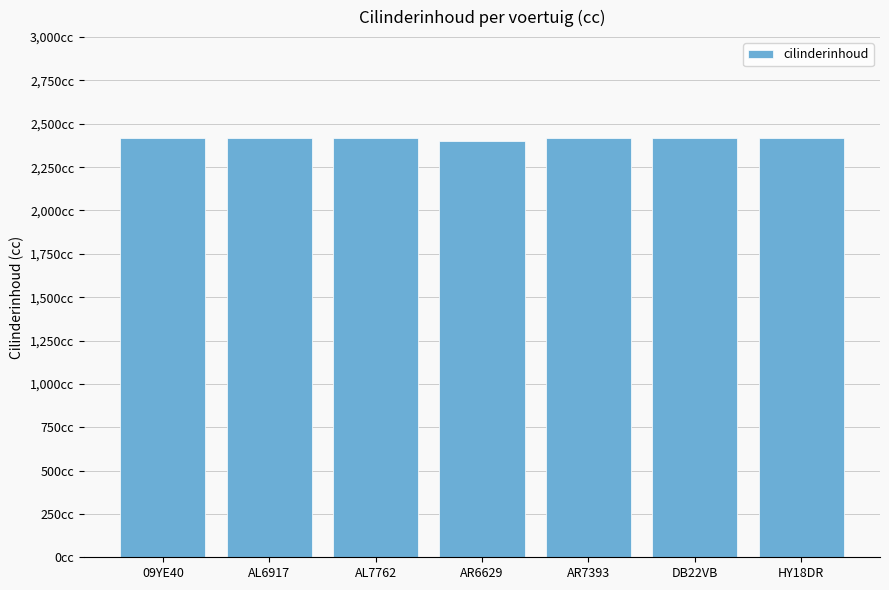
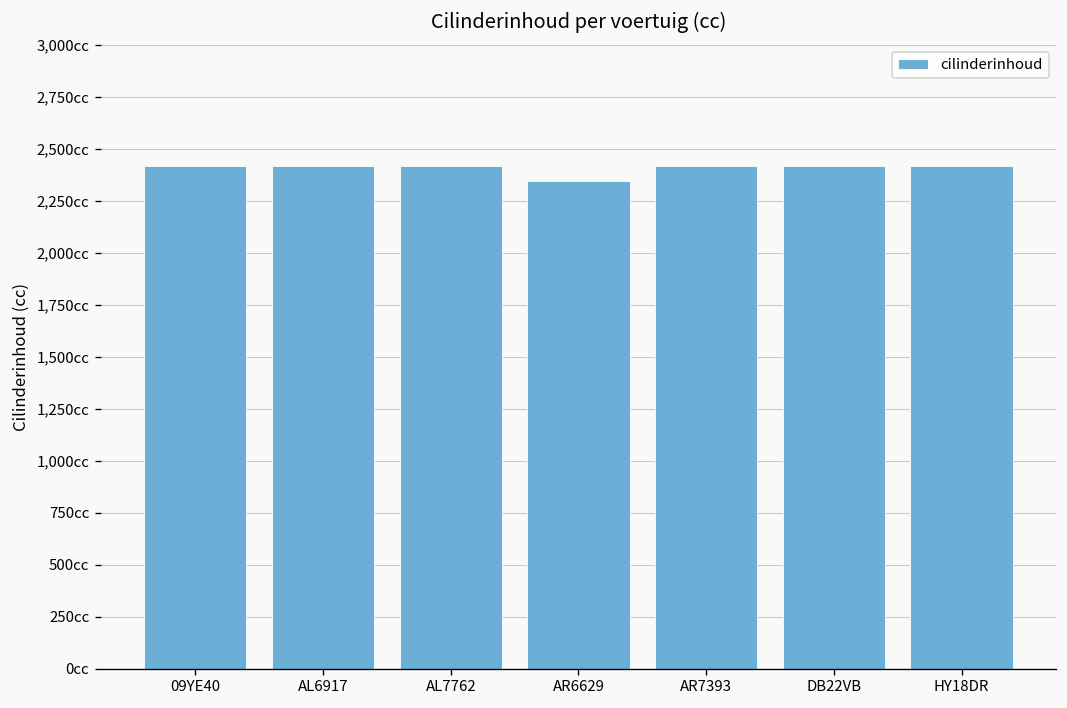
  {
    "09YE40": "2,420cc",
    "AL6917": "2,420cc",
    "AL7762": "2,420cc",
-   "AR6629": "2,400cc",
+   "AR6629": "2,350cc",
    "AR7393": "2,420cc",
    "DB22VB": "2,420cc",
    "HY18DR": "2,420cc"
  }
